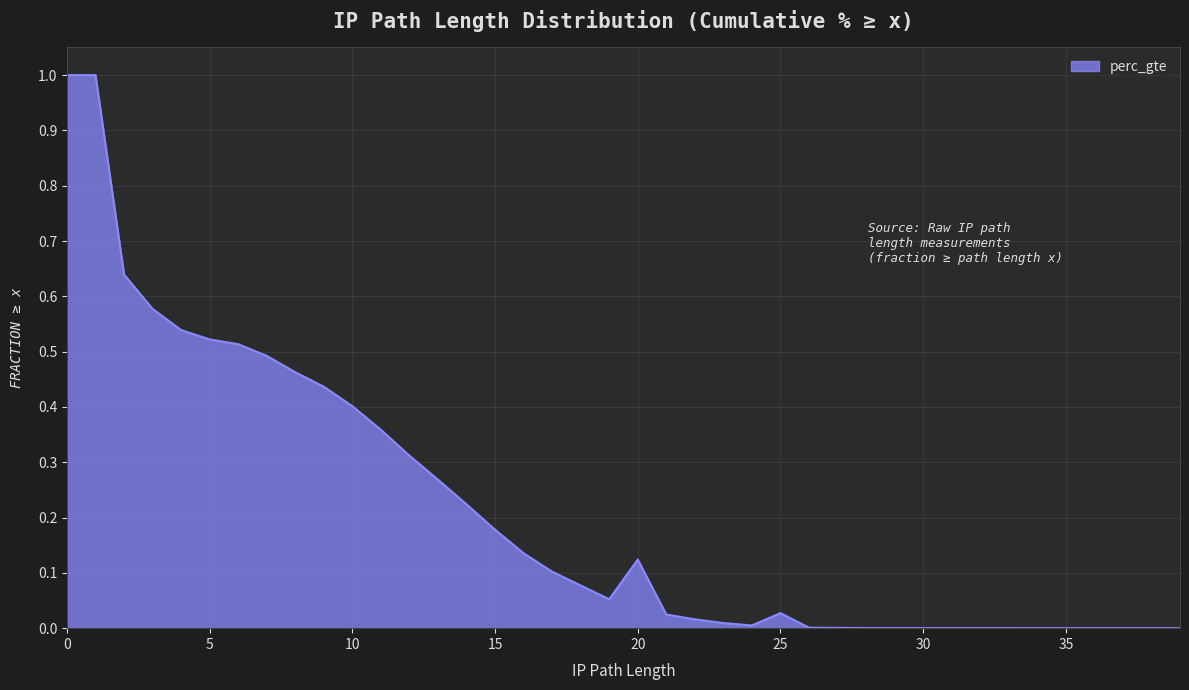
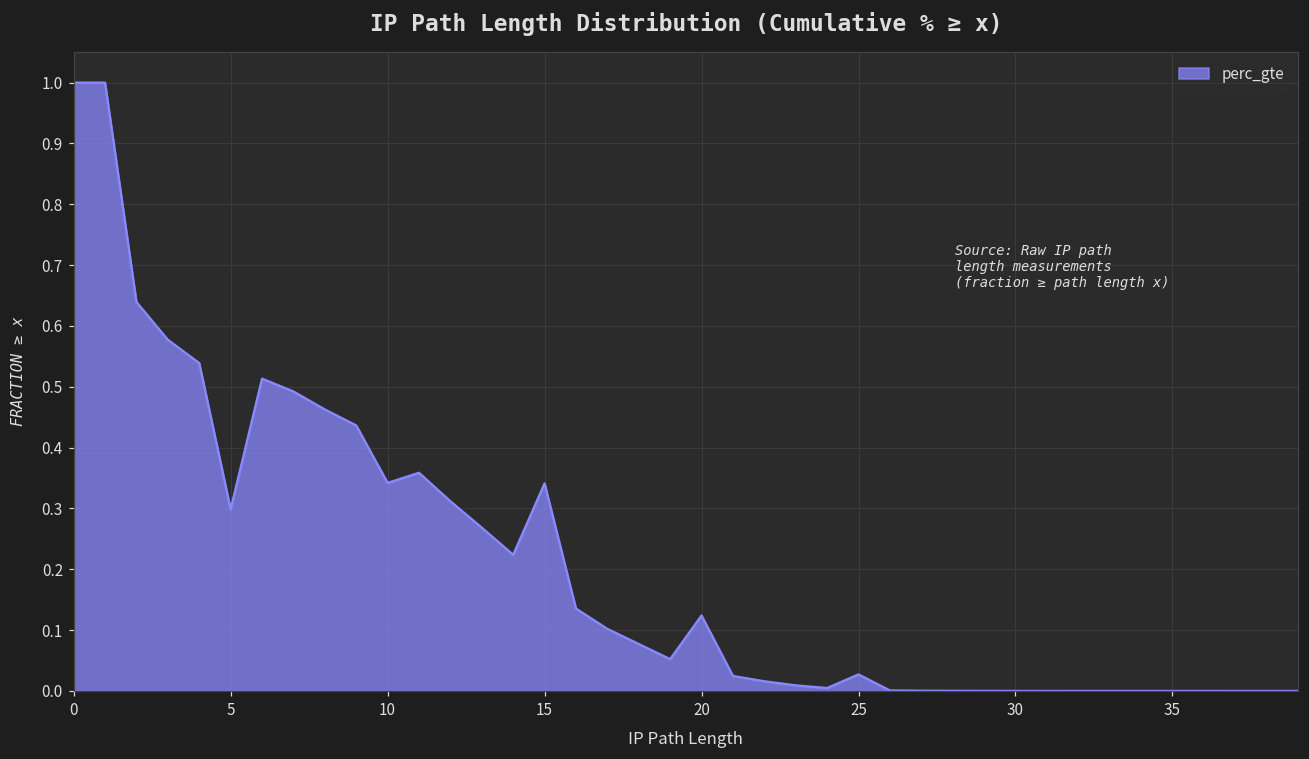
  {
    "0": 1.00,
-   "5": 0.52,
-   "10": 0.40,
-   "15": 0.18,
+   "5": 0.30,
+   "10": 0.34,
+   "15": 0.34,
    "20": 0.12,
    "25": 0.03,
    "30": 0.00,
    "35": 0.00
  }
